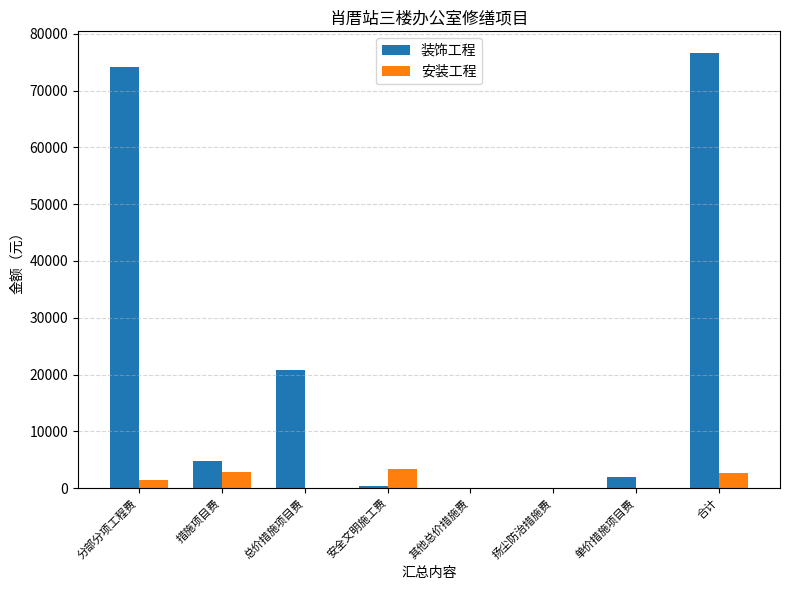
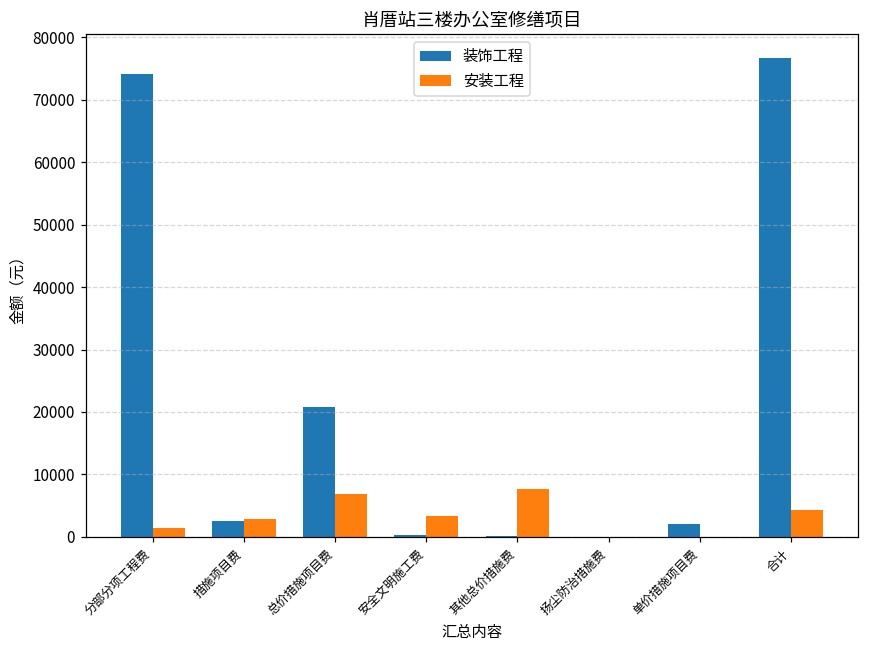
  {
    "装饰工程": {
      "分部分项工程费": 74000,
-     "措施项目费": 5000,
+     "措施项目费": 2000,
      "总价措施项目费": 21000,
      "单价措施项目费": 2000,
      "合计": 77000
    },
    "安装工程": {
      "分部分项工程费": 1000,
      "措施项目费": 3000,
-     "总价措施项目费": 0,
+     "总价措施项目费": 7000,
      "安全文明施工费": 3000,
-     "其他总价措施费": 0,
+     "其他总价措施费": 8000,
      "单价措施项目费": 0,
-     "合计": 3000
+     "合计": 4000
    }
  }
